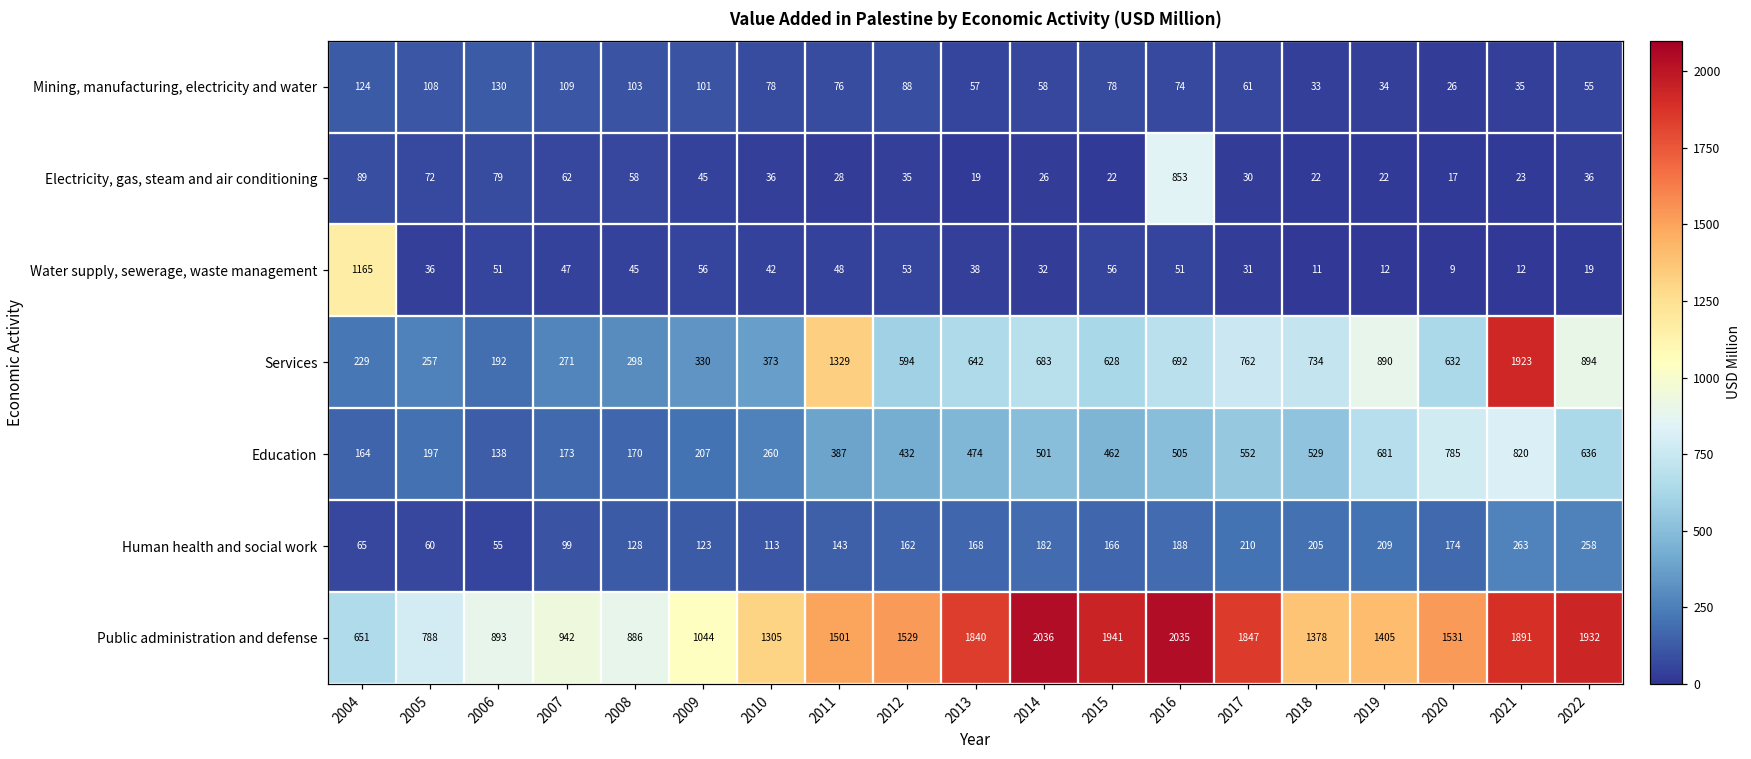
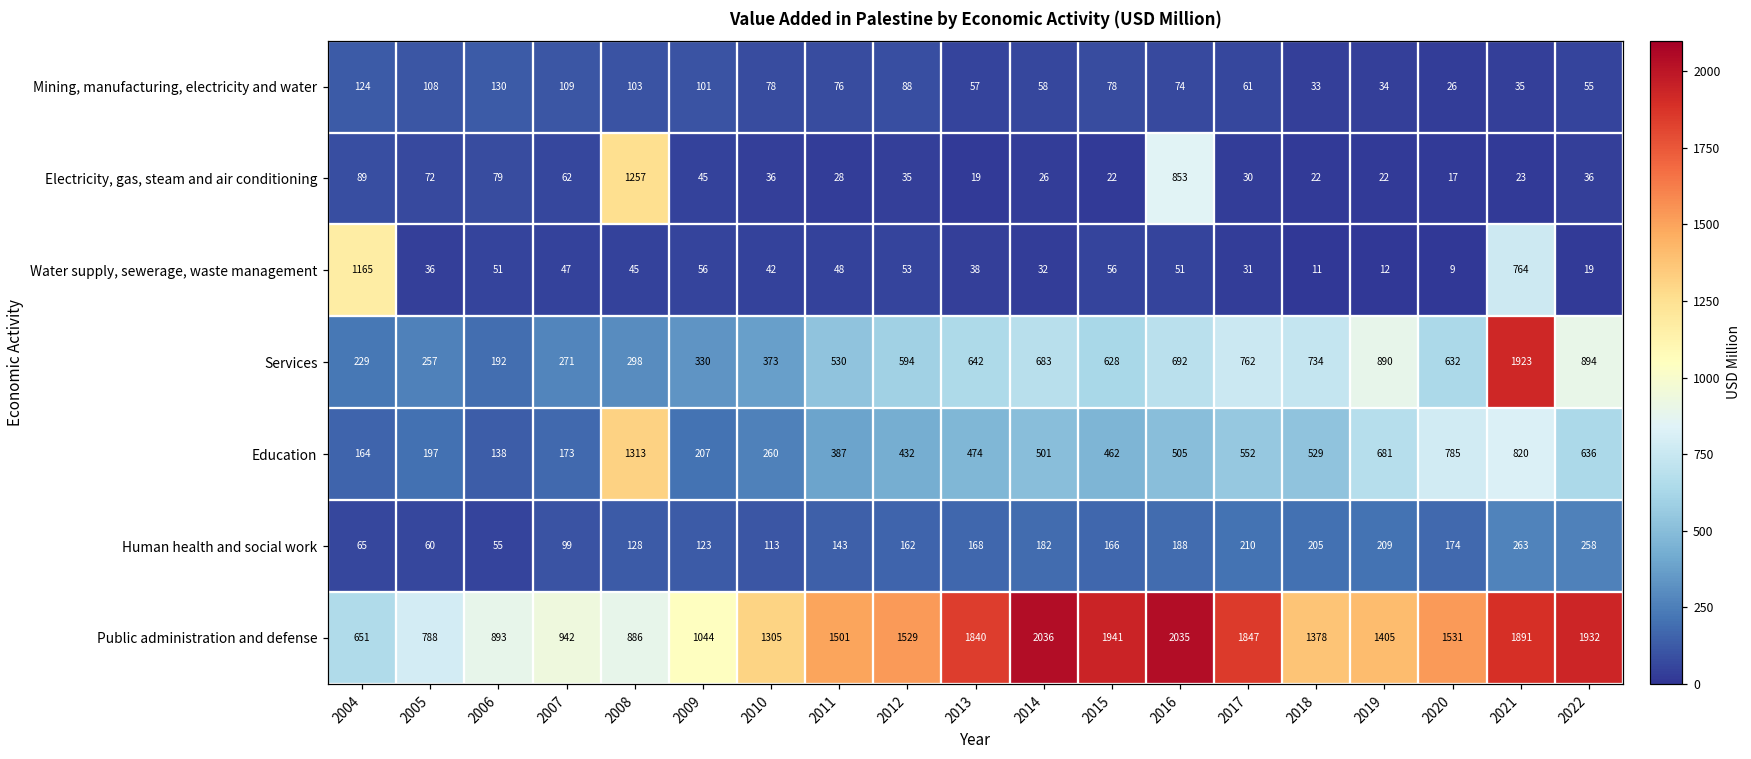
  {
    "Mining, manufacturing, electricity and water": {
      "2004": 124,
      "2005": 108,
      "2006": 130,
      "2007": 109,
      "2008": 103,
      "2009": 101,
      "2010": 78,
      "2011": 76,
      "2012": 88,
      "2013": 57,
      "2014": 58,
      "2015": 78,
      "2016": 74,
      "2017": 61,
      "2018": 33,
      "2019": 34,
      "2020": 26,
      "2021": 35,
      "2022": 55
    },
    "Electricity, gas, steam and air conditioning": {
      "2004": 89,
      "2005": 72,
      "2006": 79,
      "2007": 62,
-     "2008": 58,
+     "2008": 1257,
      "2009": 45,
      "2010": 36,
      "2011": 28,
      "2012": 35,
      "2013": 19,
      "2014": 26,
      "2015": 22,
      "2016": 853,
      "2017": 30,
      "2018": 22,
      "2019": 22,
      "2020": 17,
      "2021": 23,
      "2022": 36
    },
    "Water supply, sewerage, waste management": {
      "2004": 1165,
      "2005": 36,
      "2006": 51,
      "2007": 47,
      "2008": 45,
      "2009": 56,
      "2010": 42,
      "2011": 48,
      "2012": 53,
      "2013": 38,
      "2014": 32,
      "2015": 56,
      "2016": 51,
      "2017": 31,
      "2018": 11,
      "2019": 12,
      "2020": 9,
-     "2021": 12,
+     "2021": 764,
      "2022": 19
    },
    "Services": {
      "2004": 229,
      "2005": 257,
      "2006": 192,
      "2007": 271,
      "2008": 298,
      "2009": 330,
      "2010": 373,
-     "2011": 1329,
+     "2011": 530,
      "2012": 594,
      "2013": 642,
      "2014": 683,
      "2015": 628,
      "2016": 692,
      "2017": 762,
      "2018": 734,
      "2019": 890,
      "2020": 632,
      "2021": 1923,
      "2022": 894
    },
    "Education": {
      "2004": 164,
      "2005": 197,
      "2006": 138,
      "2007": 173,
-     "2008": 170,
+     "2008": 1313,
      "2009": 207,
      "2010": 260,
      "2011": 387,
      "2012": 432,
      "2013": 474,
      "2014": 501,
      "2015": 462,
      "2016": 505,
      "2017": 552,
      "2018": 529,
      "2019": 681,
      "2020": 785,
      "2021": 820,
      "2022": 636
    },
    "Human health and social work": {
      "2004": 65,
      "2005": 60,
      "2006": 55,
      "2007": 99,
      "2008": 128,
      "2009": 123,
      "2010": 113,
      "2011": 143,
      "2012": 162,
      "2013": 168,
      "2014": 182,
      "2015": 166,
      "2016": 188,
      "2017": 210,
      "2018": 205,
      "2019": 209,
      "2020": 174,
      "2021": 263,
      "2022": 258
    },
    "Public administration and defense": {
      "2004": 651,
      "2005": 788,
      "2006": 893,
      "2007": 942,
      "2008": 886,
      "2009": 1044,
      "2010": 1305,
      "2011": 1501,
      "2012": 1529,
      "2013": 1840,
      "2014": 2036,
      "2015": 1941,
      "2016": 2035,
      "2017": 1847,
      "2018": 1378,
      "2019": 1405,
      "2020": 1531,
      "2021": 1891,
      "2022": 1932
    }
  }
